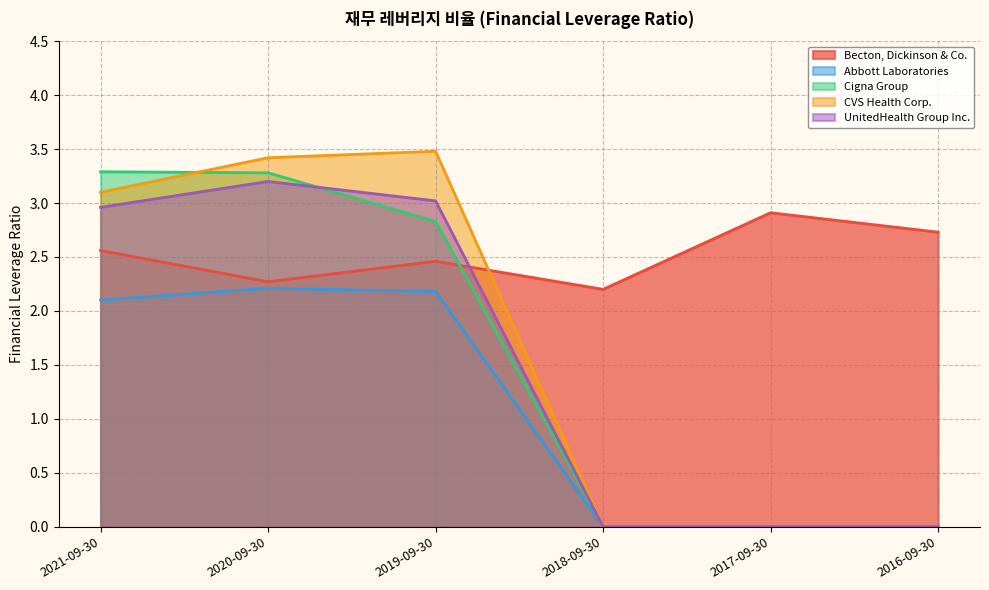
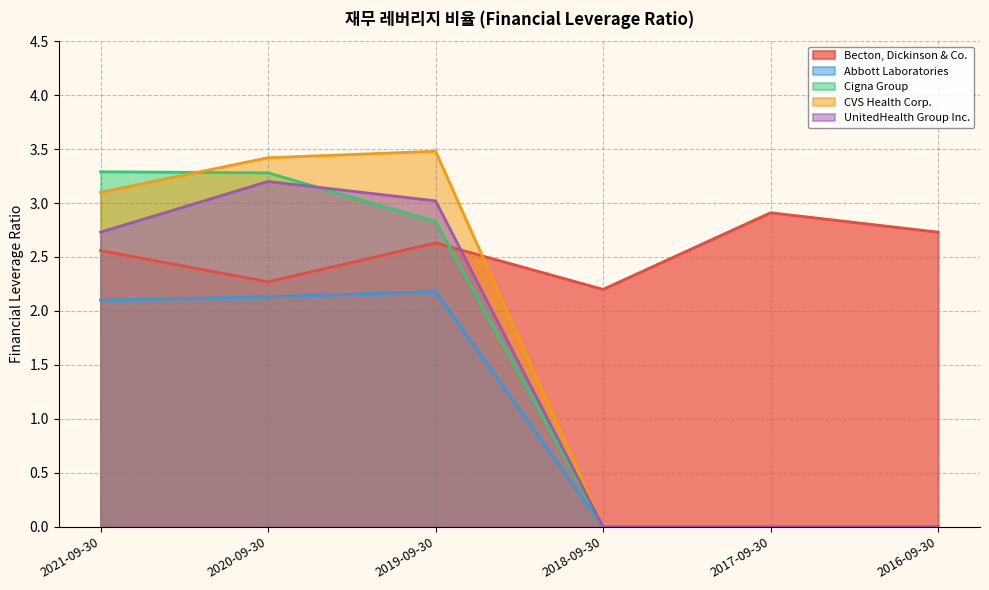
  {
    "Becton, Dickinson & Co.": {
      "2021-09-30": 2.56,
      "2020-09-30": 2.27,
-     "2019-09-30": 2.46,
+     "2019-09-30": 2.63,
      "2018-09-30": 2.20,
      "2017-09-30": 2.91,
      "2016-09-30": 2.73
    },
    "Abbott Laboratories": {
      "2021-09-30": 2.10,
-     "2020-09-30": 2.21,
+     "2020-09-30": 2.13,
      "2019-09-30": 2.18
    },
    "Cigna Group": {
      "2021-09-30": 3.29,
      "2020-09-30": 3.28,
      "2019-09-30": 2.83
    },
    "CVS Health Corp.": {
      "2021-09-30": 3.10,
      "2020-09-30": 3.42,
      "2019-09-30": 3.48
    },
    "UnitedHealth Group Inc.": {
-     "2021-09-30": 2.96,
+     "2021-09-30": 2.73,
      "2020-09-30": 3.20,
      "2019-09-30": 3.02
    }
  }
